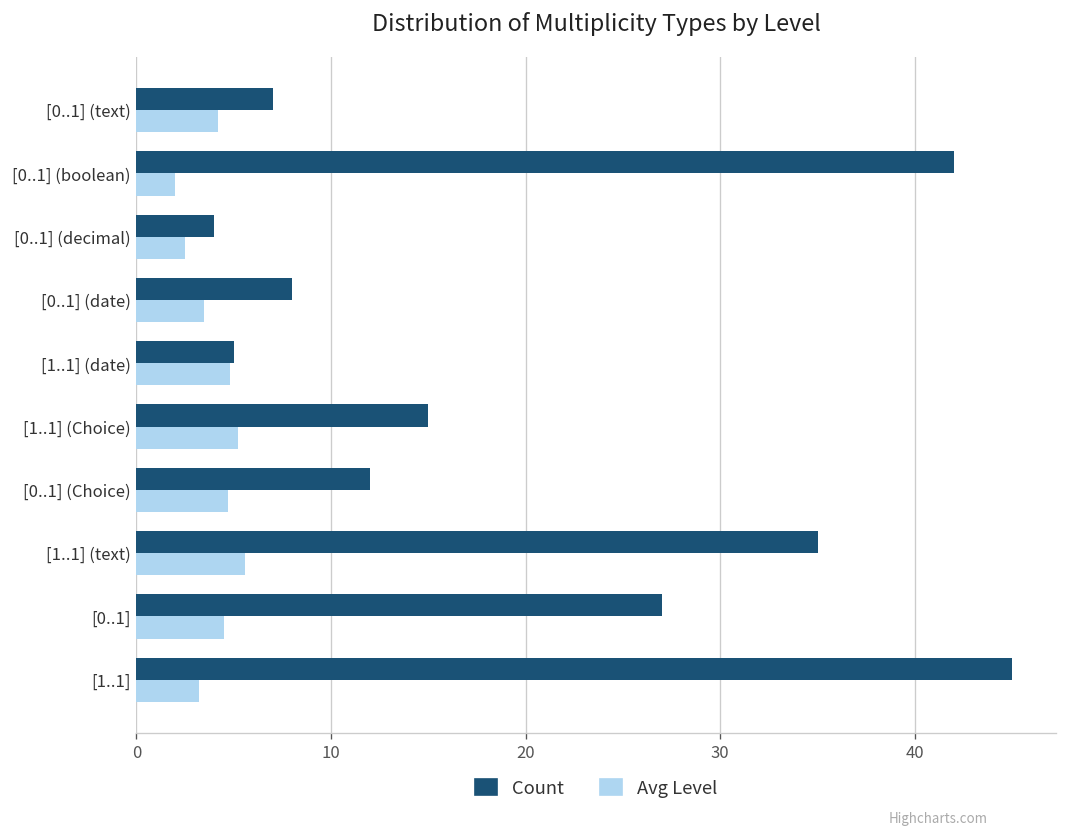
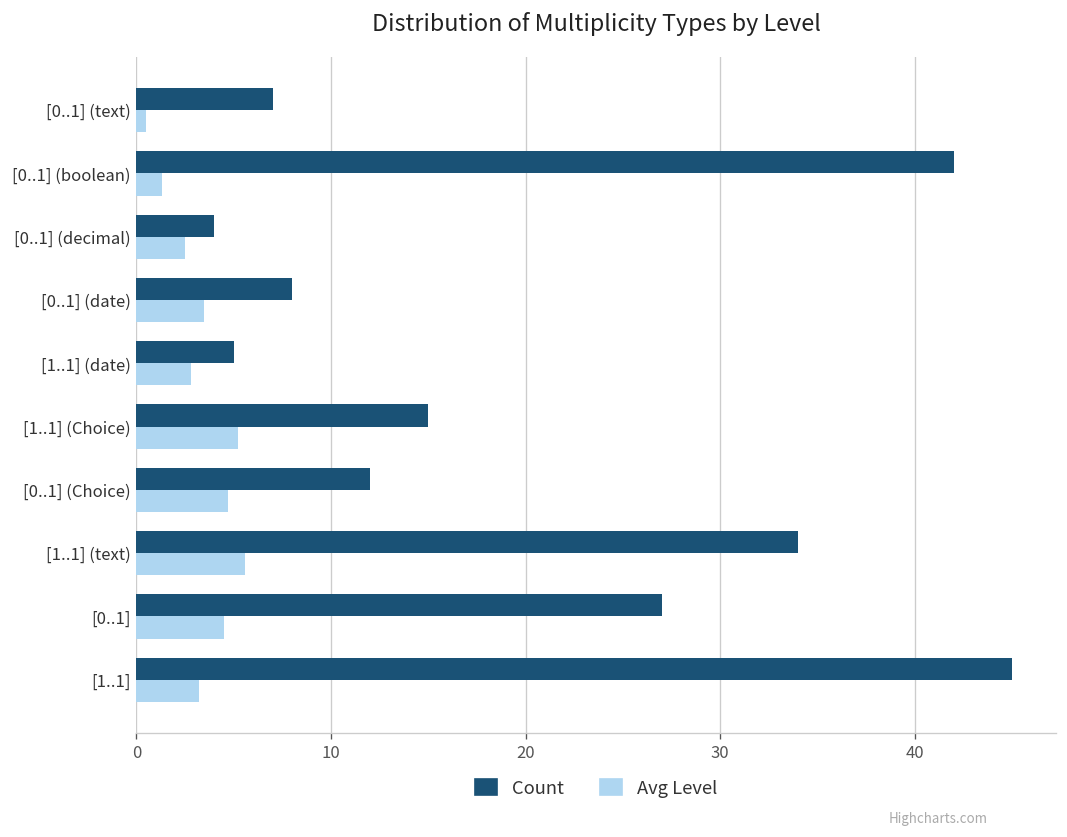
  {
    "Count": {
      "[0..1] (text)": 7,
      "[0..1] (boolean)": 42,
      "[0..1] (decimal)": 4,
      "[0..1] (date)": 8,
      "[1..1] (date)": 5,
      "[1..1] (Choice)": 15,
      "[0..1] (Choice)": 12,
-     "[1..1] (text)": 35,
+     "[1..1] (text)": 34,
      "[0..1]": 27,
      "[1..1]": 45
    },
    "Avg Level": {
-     "[0..1] (text)": 4.2,
-     "[0..1] (boolean)": 2.0,
+     "[0..1] (text)": 0.5,
+     "[0..1] (boolean)": 1.3,
      "[0..1] (decimal)": 2.5,
      "[0..1] (date)": 3.5,
-     "[1..1] (date)": 4.8,
+     "[1..1] (date)": 2.8,
      "[1..1] (Choice)": 5.2,
      "[0..1] (Choice)": 4.7,
      "[1..1] (text)": 5.6,
      "[0..1]": 4.5,
      "[1..1]": 3.2
    }
  }
